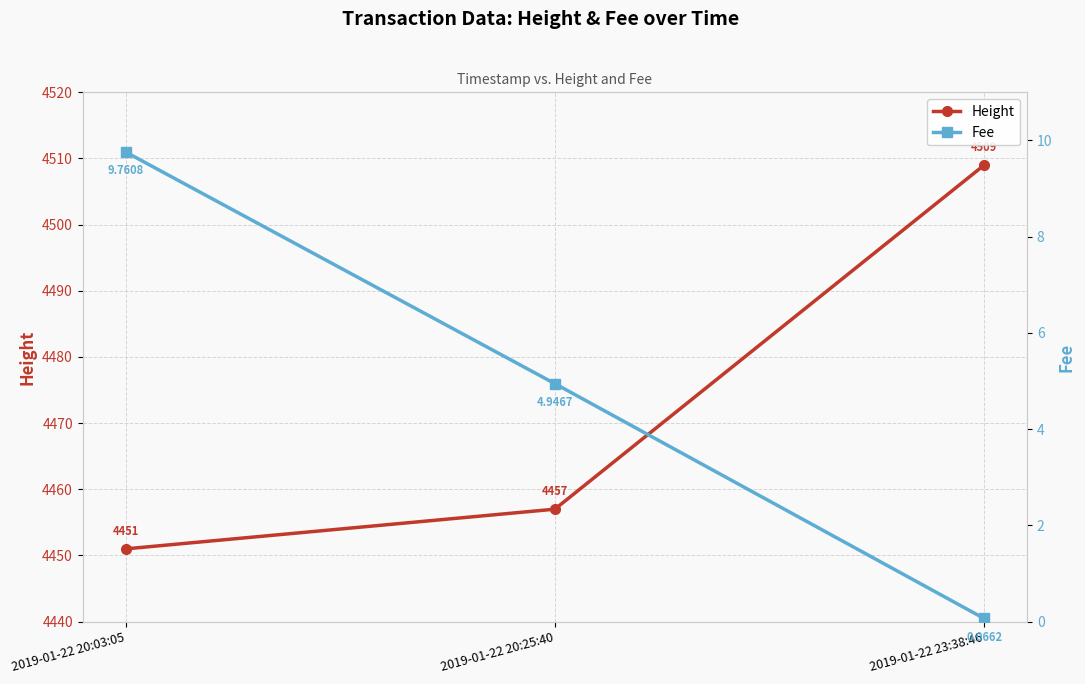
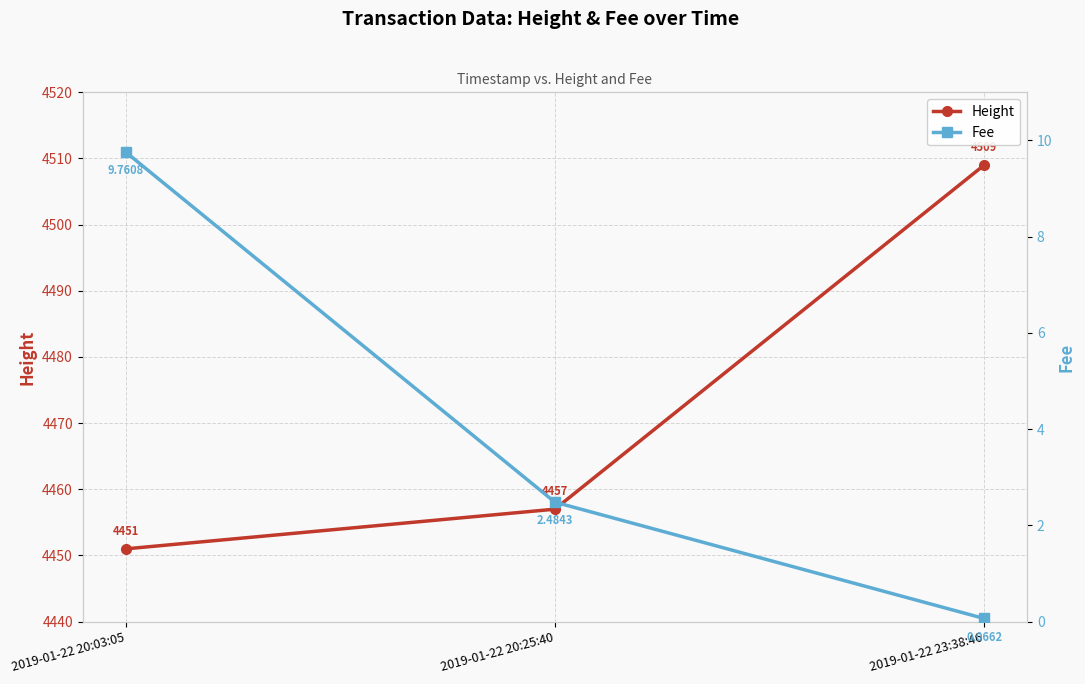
  {
    "Height": {
      "2019-01-22 20:03:05": 4451,
      "2019-01-22 20:25:40": 4457
    },
    "Fee": {
      "2019-01-22 20:03:05": 9.7608,
-     "2019-01-22 20:25:40": 4.9467,
+     "2019-01-22 20:25:40": 2.4843,
      "2019-01-22 23:38:46": 0.0662
    }
  }
